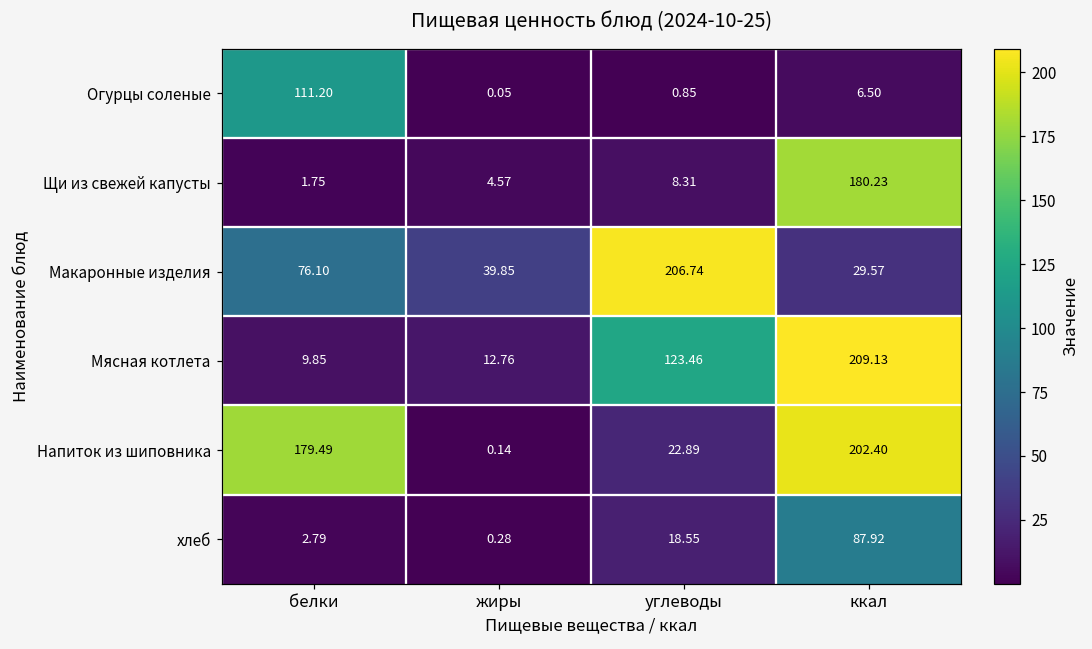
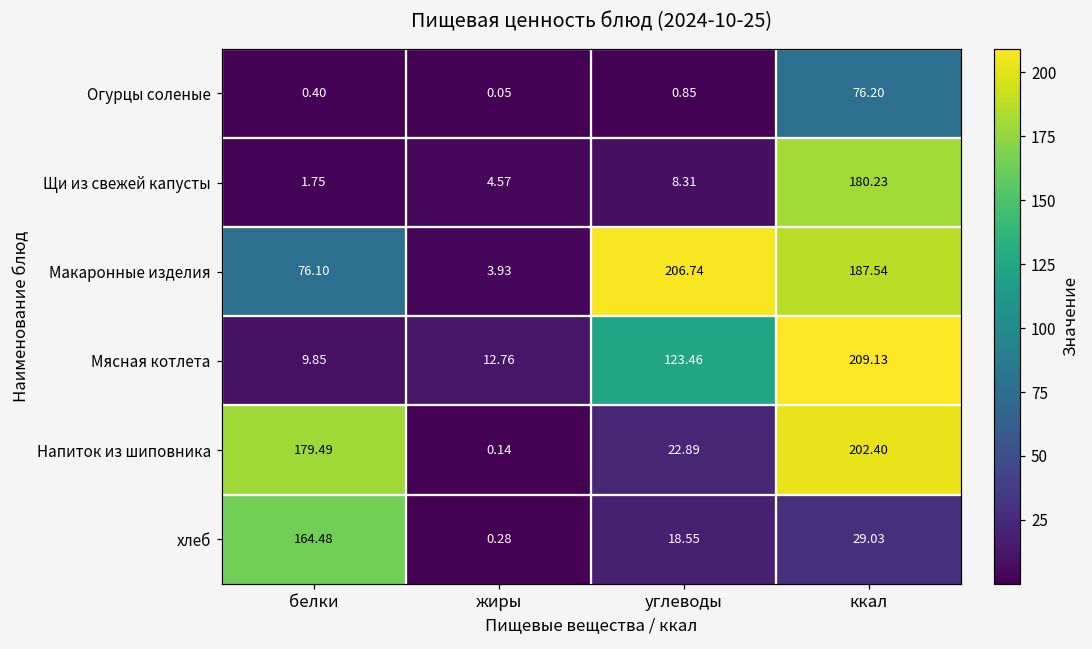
  {
    "Огурцы соленые": {
-     "белки": 111.20,
+     "белки": 0.40,
      "жиры": 0.05,
      "углеводы": 0.85,
-     "ккал": 6.50
+     "ккал": 76.20
    },
    "Щи из свежей капусты": {
      "белки": 1.75,
      "жиры": 4.57,
      "углеводы": 8.31,
      "ккал": 180.23
    },
    "Макаронные изделия": {
      "белки": 76.10,
-     "жиры": 39.85,
+     "жиры": 3.93,
      "углеводы": 206.74,
-     "ккал": 29.57
+     "ккал": 187.54
    },
    "Мясная котлета": {
      "белки": 9.85,
      "жиры": 12.76,
      "углеводы": 123.46,
      "ккал": 209.13
    },
    "Напиток из шиповника": {
      "белки": 179.49,
      "жиры": 0.14,
      "углеводы": 22.89,
      "ккал": 202.40
    },
    "хлеб": {
-     "белки": 2.79,
+     "белки": 164.48,
      "жиры": 0.28,
      "углеводы": 18.55,
-     "ккал": 87.92
+     "ккал": 29.03
    }
  }
